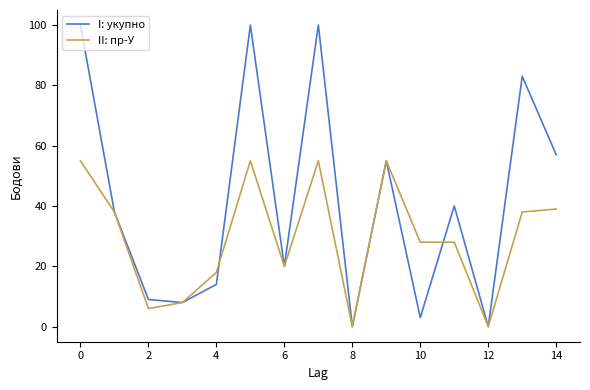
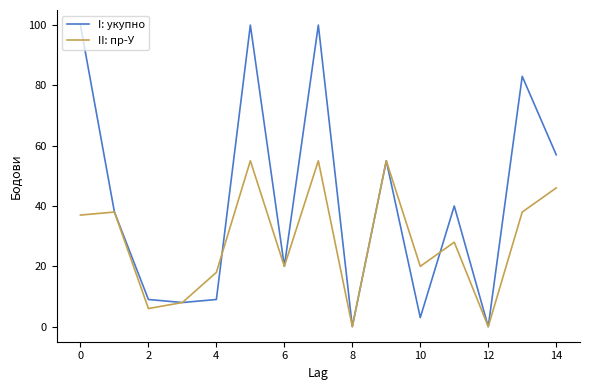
  {
    "I: укупно": {
      "2": 9,
-     "4": 14,
+     "4": 9,
      "10": 3,
      "14": 57
    },
    "II: пр-У": {
-     "0": 55,
+     "0": 37,
      "2": 6,
      "4": 18,
-     "10": 28,
-     "14": 39
+     "10": 20,
+     "14": 46
    }
  }
